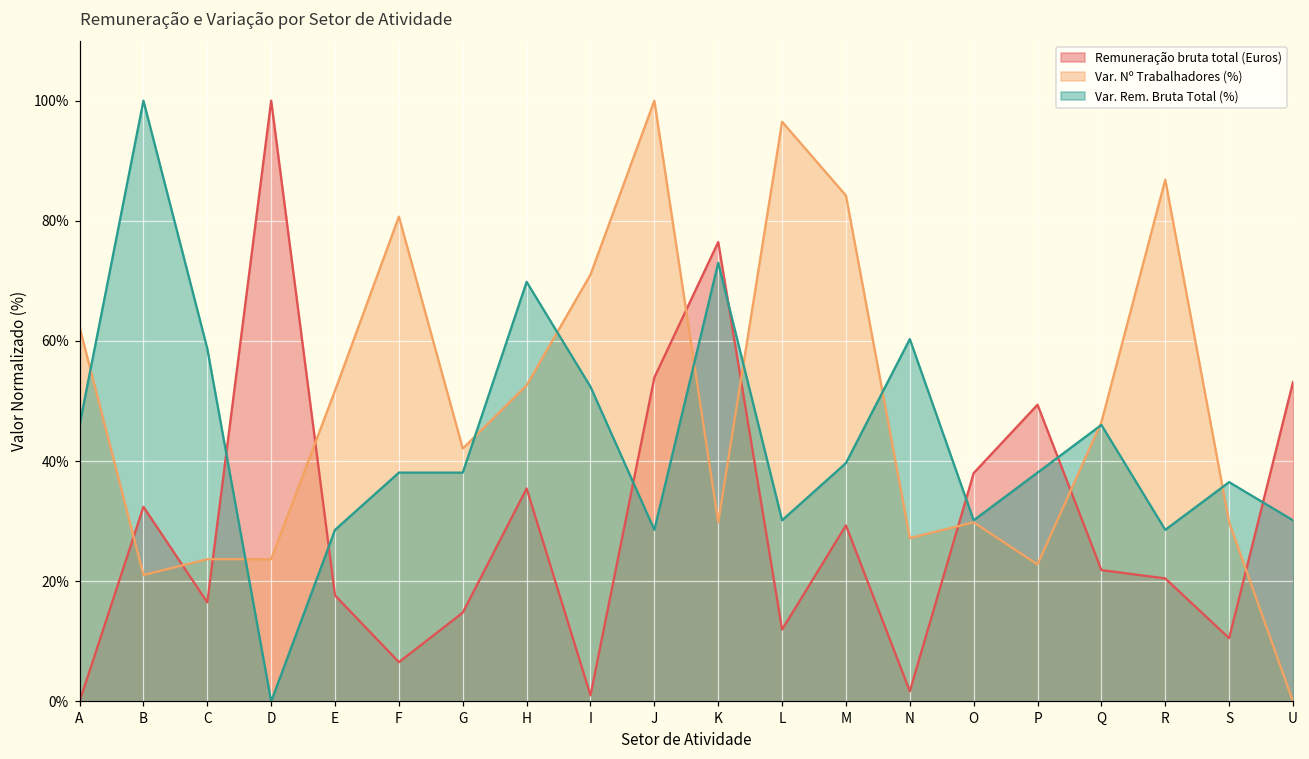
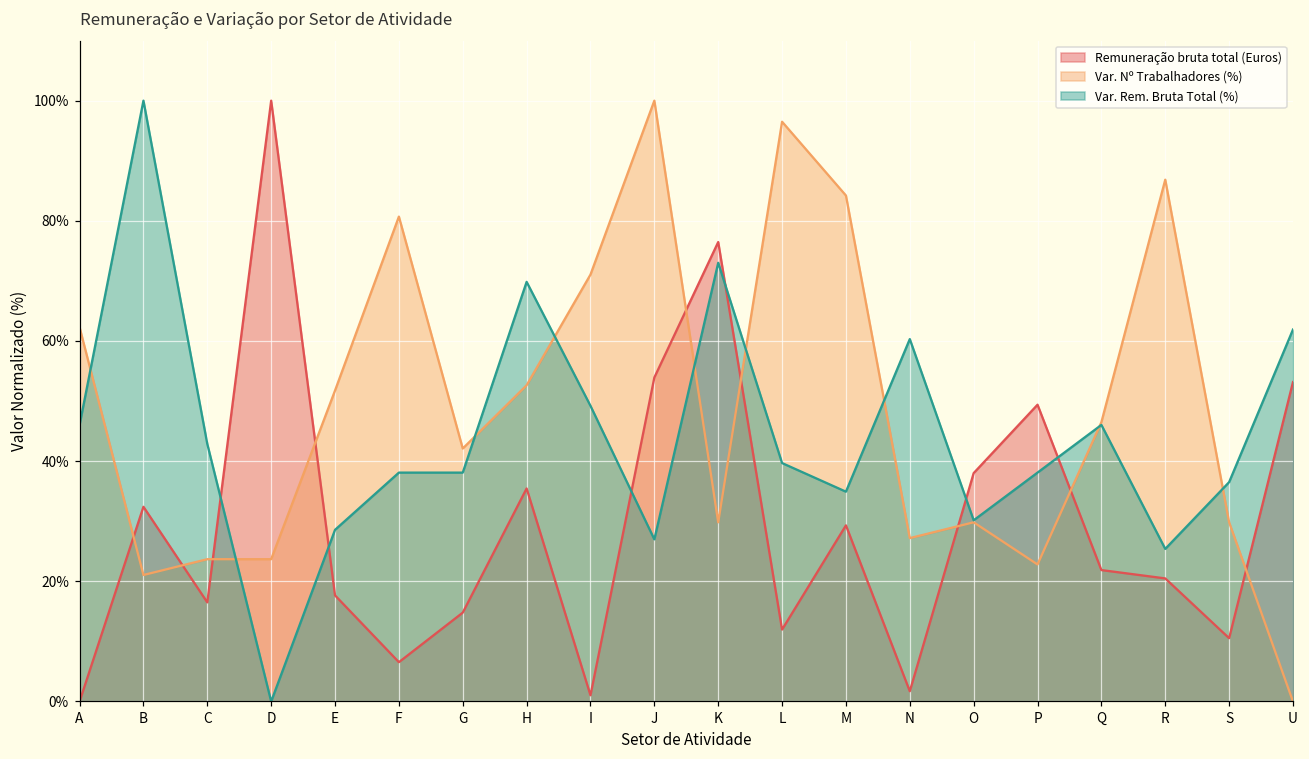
  {
    "Var. Rem. Bruta Total (%)": {
      "A": "46%",
      "B": "100%",
-     "C": "59%",
+     "C": "43%",
      "D": "0%",
      "E": "29%",
      "F": "38%",
      "G": "38%",
      "H": "70%",
-     "I": "52%",
-     "J": "29%",
+     "I": "49%",
+     "J": "27%",
      "K": "73%",
-     "L": "30%",
-     "M": "40%",
+     "L": "40%",
+     "M": "35%",
      "N": "60%",
      "P": "38%",
-     "R": "29%",
+     "R": "25%",
      "S": "37%",
-     "U": "30%"
+     "U": "62%"
    }
  }
